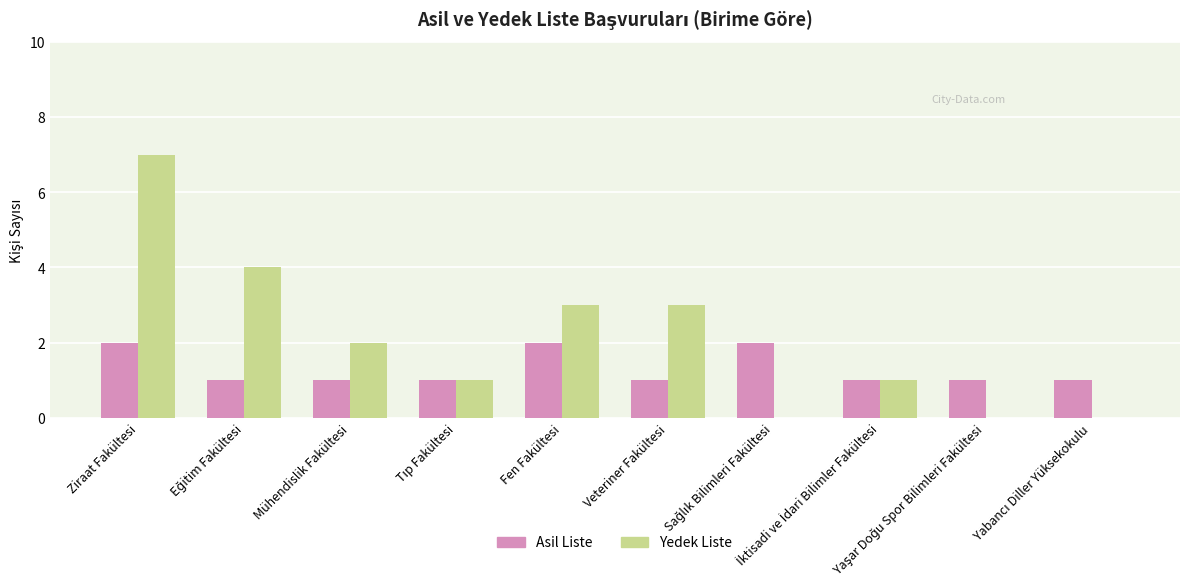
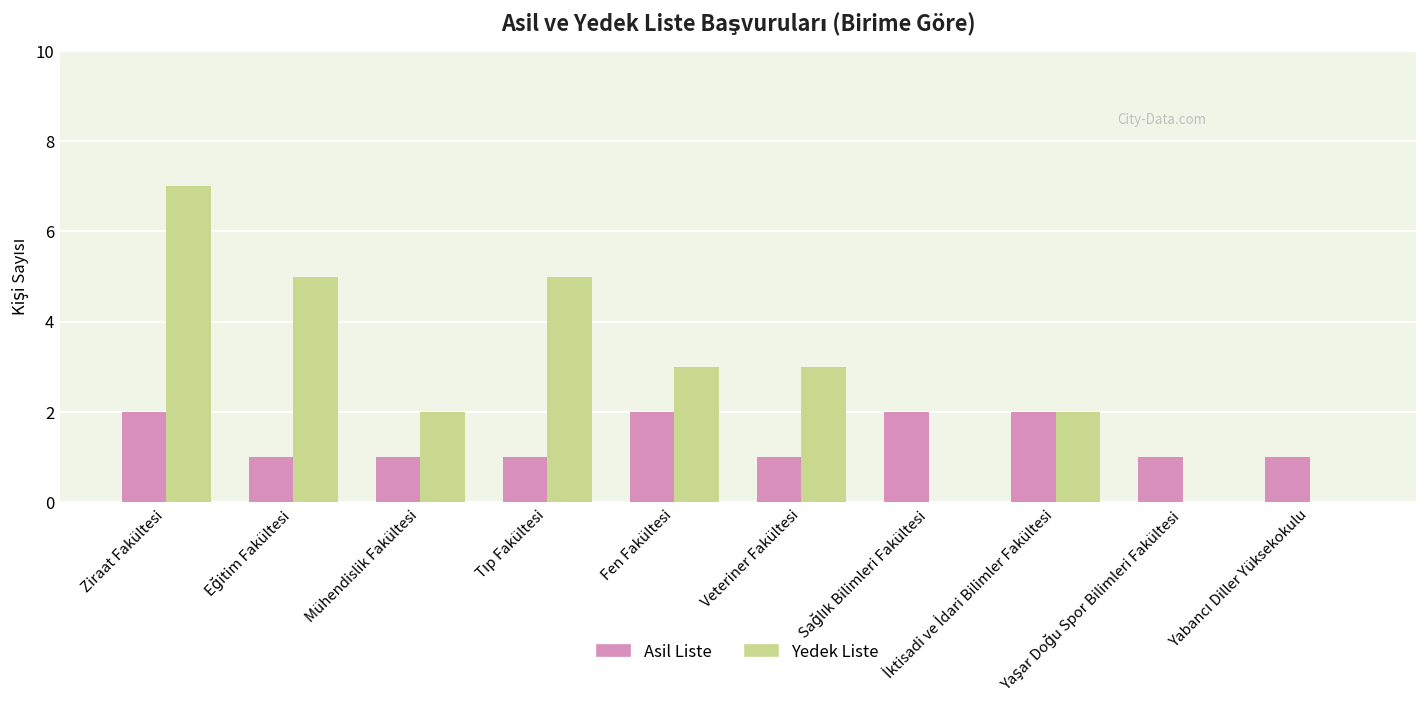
  {
    "Asil Liste": {
      "Ziraat Fakültesi": 2,
      "Eğitim Fakültesi": 1,
      "Mühendislik Fakültesi": 1,
      "Tıp Fakültesi": 1,
      "Fen Fakültesi": 2,
      "Veteriner Fakültesi": 1,
      "Sağlık Bilimleri Fakültesi": 2,
-     "İktisadi ve İdari Bilimler Fakültesi": 1,
+     "İktisadi ve İdari Bilimler Fakültesi": 2,
      "Yaşar Doğu Spor Bilimleri Fakültesi": 1,
      "Yabancı Diller Yüksekokulu": 1
    },
    "Yedek Liste": {
      "Ziraat Fakültesi": 7,
-     "Eğitim Fakültesi": 4,
+     "Eğitim Fakültesi": 5,
      "Mühendislik Fakültesi": 2,
-     "Tıp Fakültesi": 1,
+     "Tıp Fakültesi": 5,
      "Fen Fakültesi": 3,
      "Veteriner Fakültesi": 3,
      "Sağlık Bilimleri Fakültesi": 0,
-     "İktisadi ve İdari Bilimler Fakültesi": 1,
+     "İktisadi ve İdari Bilimler Fakültesi": 2,
      "Yaşar Doğu Spor Bilimleri Fakültesi": 0,
      "Yabancı Diller Yüksekokulu": 0
    }
  }
